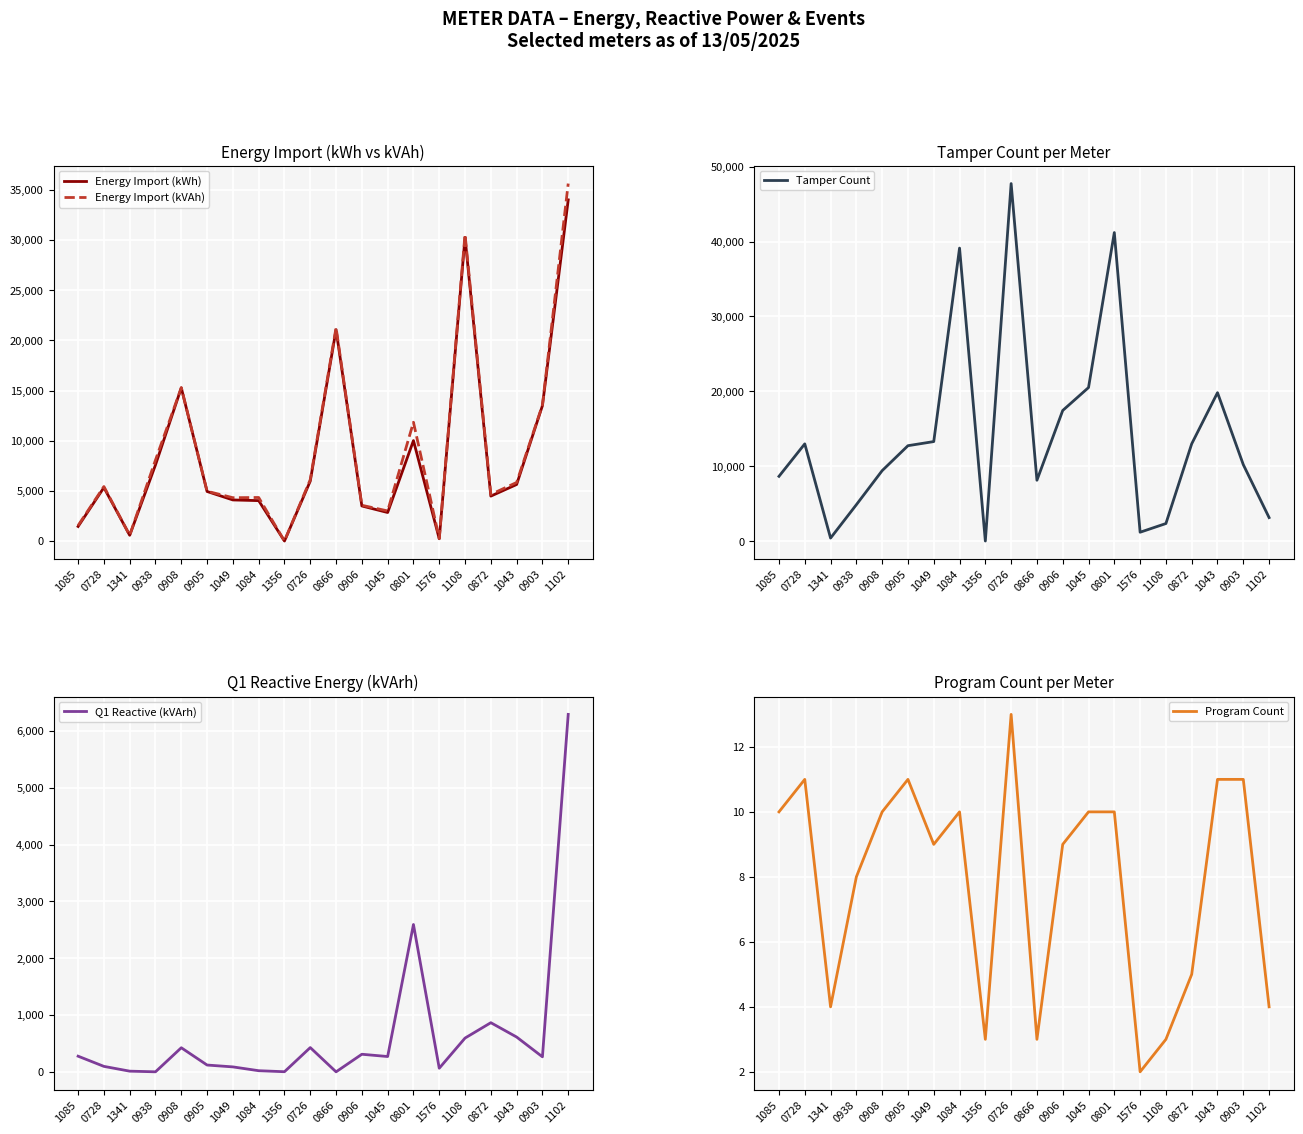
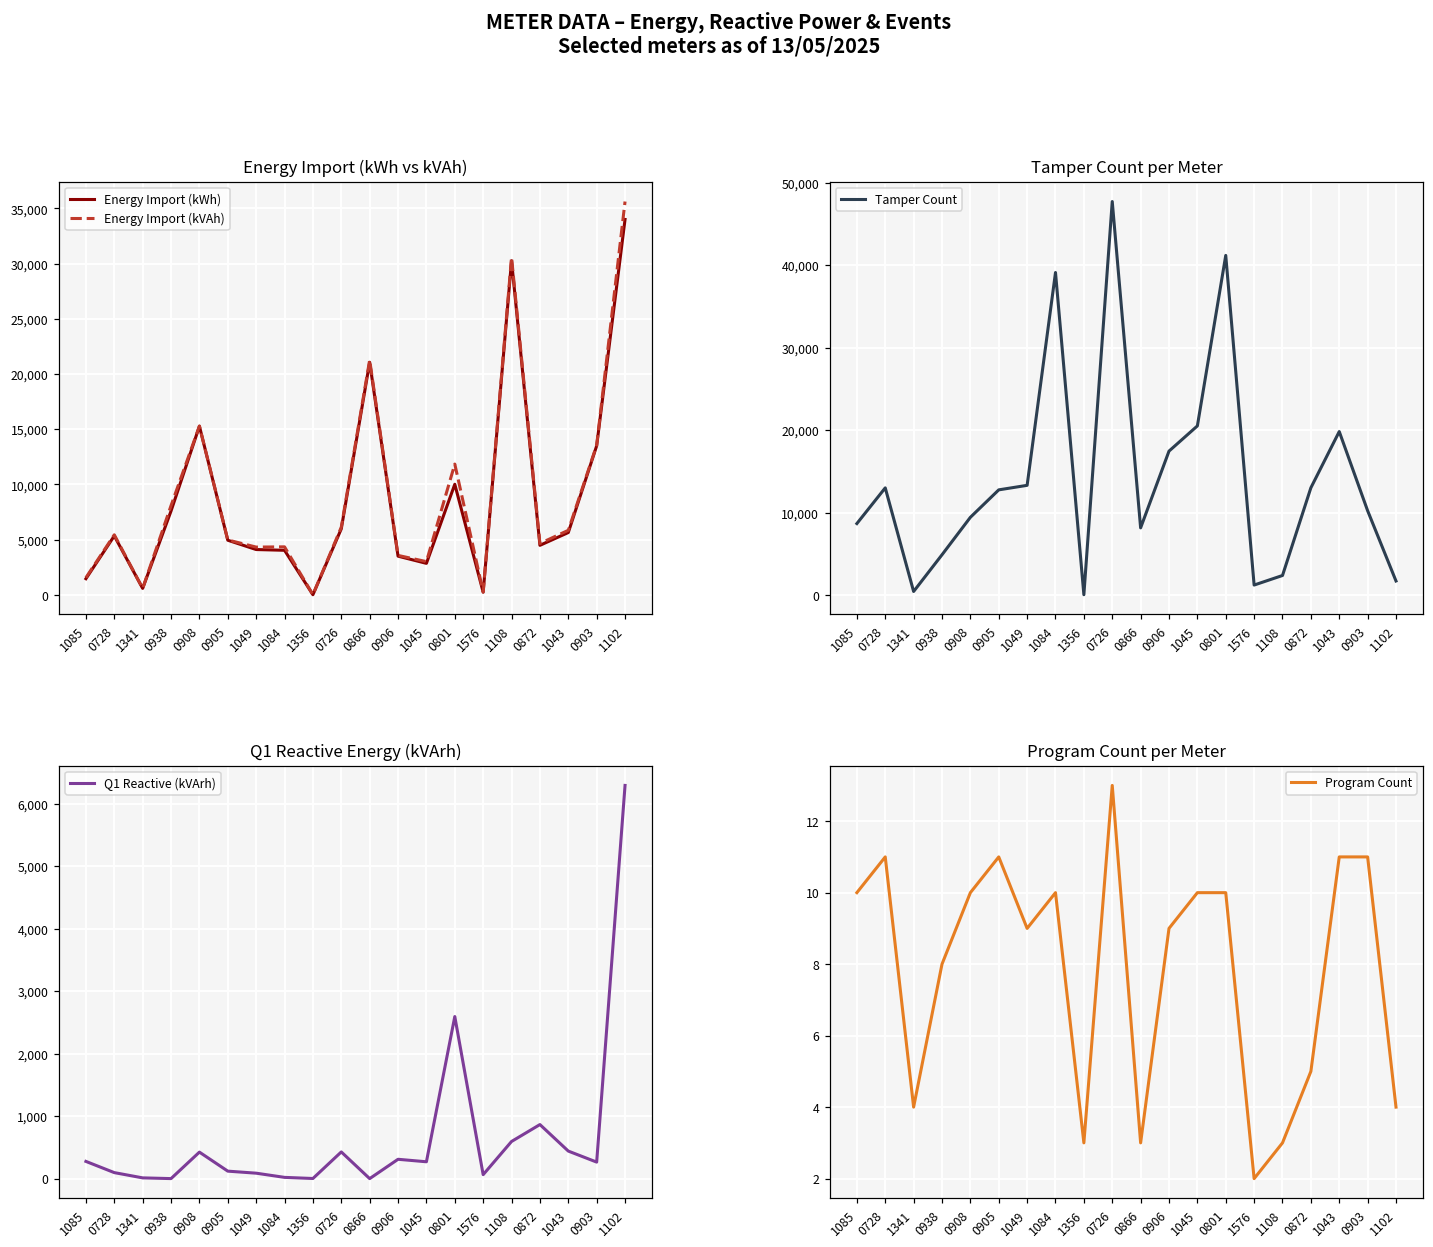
  {
    "Energy Import (kWh vs kVAh)": {
      "Energy Import (kWh)": {
        "0938": "7,600",
        "1084": "4,000",
        "0801": "10,000",
        "1108": "30,300",
        "1102": "34,000"
      },
      "Energy Import (kVAh)": {
        "0938": "8,100",
        "1084": "4,300",
        "0801": "11,800",
        "1108": "30,600",
        "1102": "35,600"
      }
    },
    "Tamper Count per Meter": {
      "1085": "9,000",
      "0728": "13,000",
      "1341": "0",
      "0938": "5,000",
      "0908": "9,000",
      "0905": "13,000",
      "1049": "13,000",
      "1084": "39,000",
      "1356": "0",
      "0726": "48,000",
      "0866": "8,000",
      "0906": "17,000",
      "1045": "21,000",
      "0801": "41,000",
      "1576": "1,000",
      "1108": "2,000",
      "0872": "13,000",
      "1043": "20,000",
      "0903": "10,000",
-     "1102": "3,000"
+     "1102": "2,000"
    },
    "Q1 Reactive Energy (kVArh)": {
      "1085": "300",
      "0728": "100",
      "1341": "0",
      "0938": "0",
      "0908": "400",
      "0905": "100",
      "1049": "100",
      "1084": "0",
      "1356": "0",
      "0726": "400",
      "0866": "0",
      "0906": "300",
      "1045": "300",
      "0801": "2,600",
      "1576": "100",
      "1108": "600",
      "0872": "900",
-     "1043": "600",
+     "1043": "400",
      "0903": "300",
      "1102": "6,300"
    },
    "Program Count per Meter": {
      "1085": "10.0",
      "0728": "11.0",
      "1341": "4.0",
      "0938": "8.0",
      "0908": "10.0",
      "0905": "11.0",
      "1049": "9.0",
      "1084": "10.0",
      "1356": "3.0",
      "0726": "13.0",
      "0866": "3.0",
      "0906": "9.0",
      "1045": "10.0",
      "0801": "10.0",
      "1576": "2.0",
      "1108": "3.0",
      "0872": "5.0",
      "1043": "11.0",
      "0903": "11.0",
      "1102": "4.0"
    }
  }
